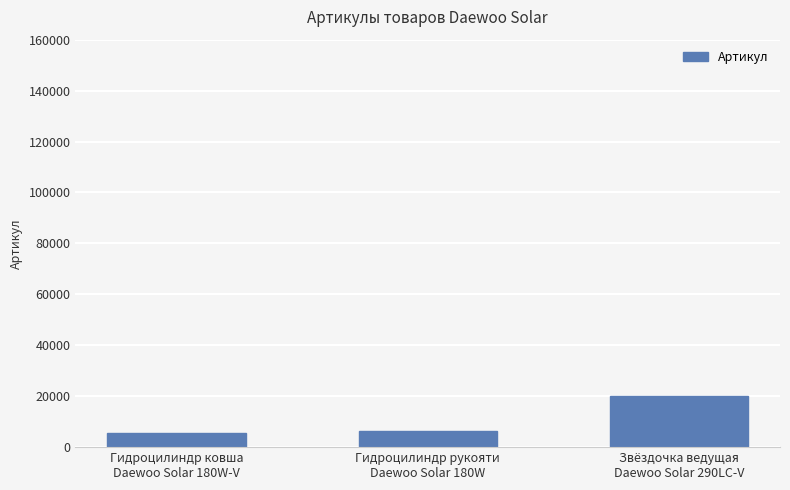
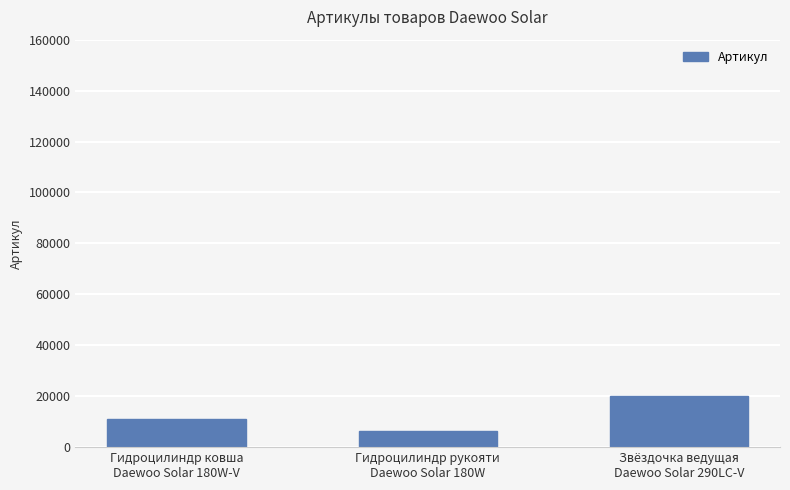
  {
-   "Гидроцилиндр ковша Daewoo Solar 180W-V": 6000,
+   "Гидроцилиндр ковша Daewoo Solar 180W-V": 11000,
    "Гидроцилиндр рукояти Daewoo Solar 180W": 6000,
    "Звёздочка ведущая Daewoo Solar 290LC-V": 20000
  }
